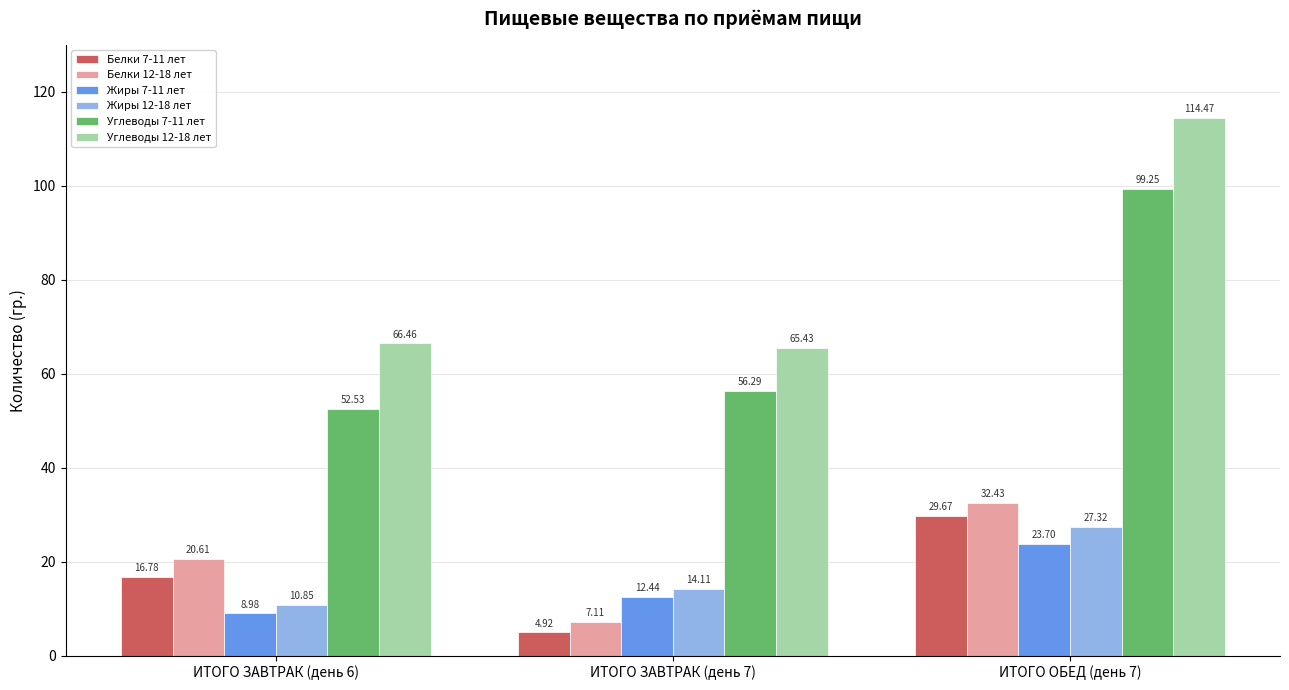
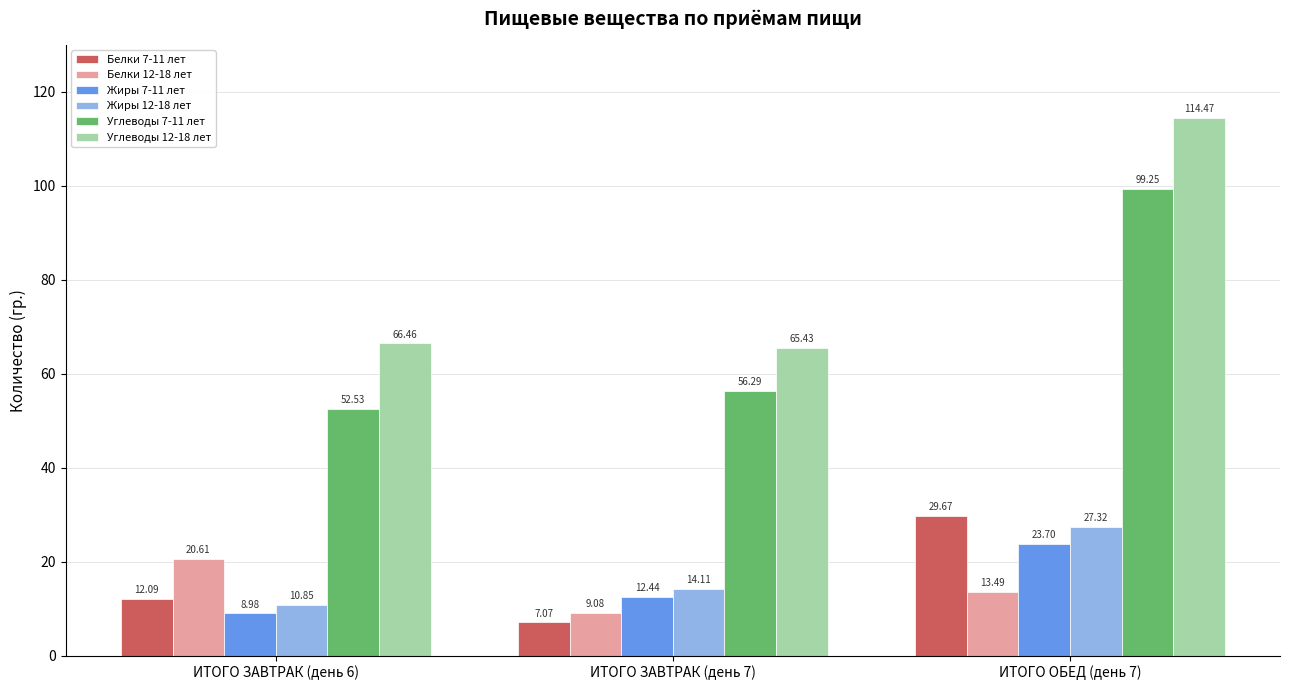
  {
    "Белки 7-11 лет": {
-     "ИТОГО ЗАВТРАК (день 6)": 16.78,
-     "ИТОГО ЗАВТРАК (день 7)": 4.92,
+     "ИТОГО ЗАВТРАК (день 6)": 12.09,
+     "ИТОГО ЗАВТРАК (день 7)": 7.07,
      "ИТОГО ОБЕД (день 7)": 29.67
    },
    "Белки 12-18 лет": {
      "ИТОГО ЗАВТРАК (день 6)": 20.61,
-     "ИТОГО ЗАВТРАК (день 7)": 7.11,
-     "ИТОГО ОБЕД (день 7)": 32.43
+     "ИТОГО ЗАВТРАК (день 7)": 9.08,
+     "ИТОГО ОБЕД (день 7)": 13.49
    },
    "Углеводы 7-11 лет": {
      "ИТОГО ЗАВТРАК (день 6)": 52.53,
      "ИТОГО ЗАВТРАК (день 7)": 56.29,
      "ИТОГО ОБЕД (день 7)": 99.25
    },
    "Углеводы 12-18 лет": {
      "ИТОГО ЗАВТРАК (день 6)": 66.46,
      "ИТОГО ЗАВТРАК (день 7)": 65.43,
      "ИТОГО ОБЕД (день 7)": 114.47
    }
  }
